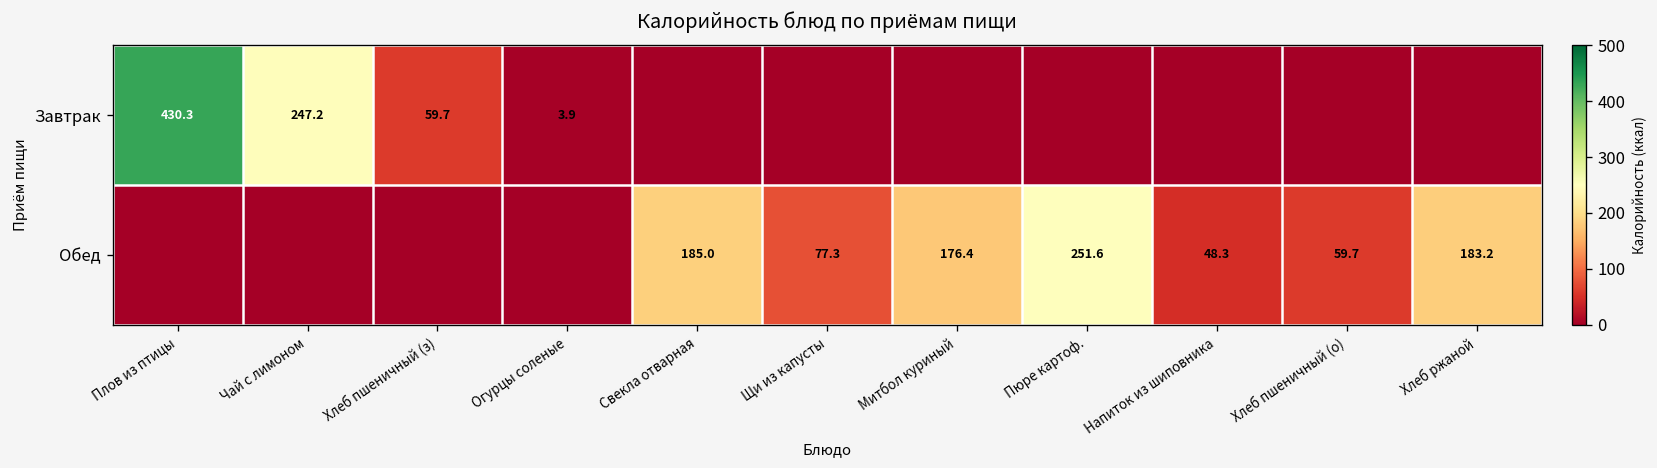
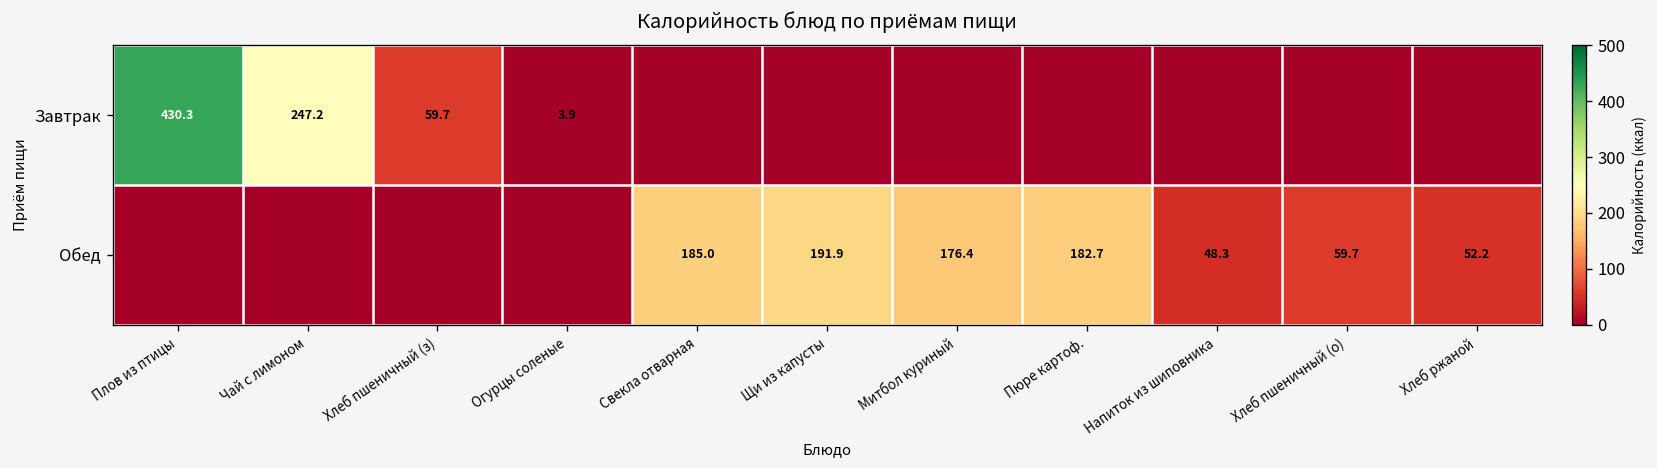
  {
    "Завтрак": {
      "Плов из птицы": 430.3,
      "Чай с лимоном": 247.2,
      "Хлеб пшеничный (з)": 59.7,
      "Огурцы соленые": 3.9
    },
    "Обед": {
      "Свекла отварная": 185.0,
-     "Щи из капусты": 77.3,
+     "Щи из капусты": 191.9,
      "Митбол куриный": 176.4,
-     "Пюре картоф.": 251.6,
+     "Пюре картоф.": 182.7,
      "Напиток из шиповника": 48.3,
      "Хлеб пшеничный (о)": 59.7,
-     "Хлеб ржаной": 183.2
+     "Хлеб ржаной": 52.2
    }
  }
